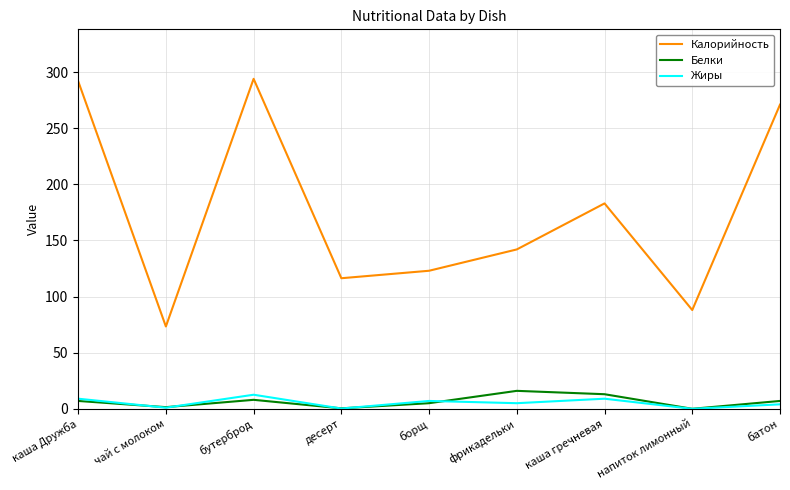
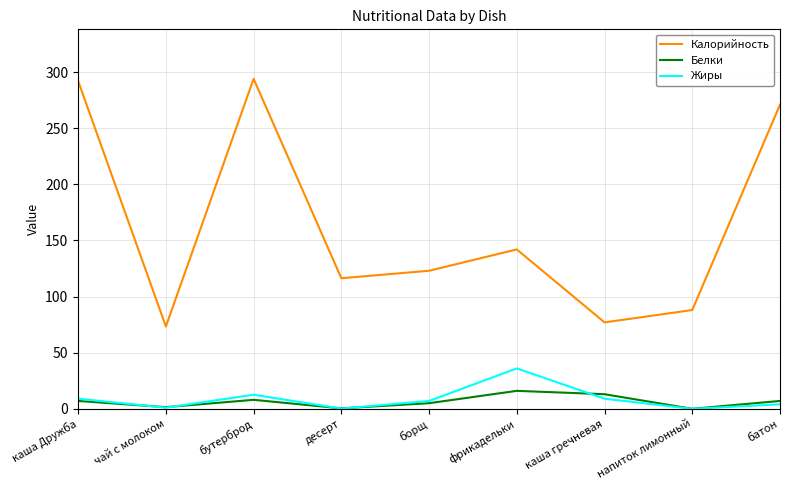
  {
    "Калорийность": {
      "каша Дружба": 292,
      "чай с молоком": 73,
      "бутерброд": 294,
      "десерт": 116,
      "борщ": 123,
      "фрикадельки": 142,
-     "каша гречневая": 183,
+     "каша гречневая": 77,
      "напиток лимонный": 88,
      "батон": 271
    },
    "Белки": {
      "бутерброд": 8,
      "фрикадельки": 16,
      "каша гречневая": 13,
      "батон": 7
    },
    "Жиры": {
      "бутерброд": 13,
-     "фрикадельки": 5,
+     "фрикадельки": 36,
      "каша гречневая": 9,
      "батон": 4
    }
  }
